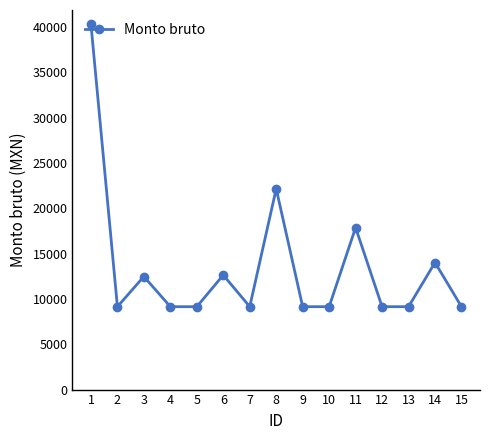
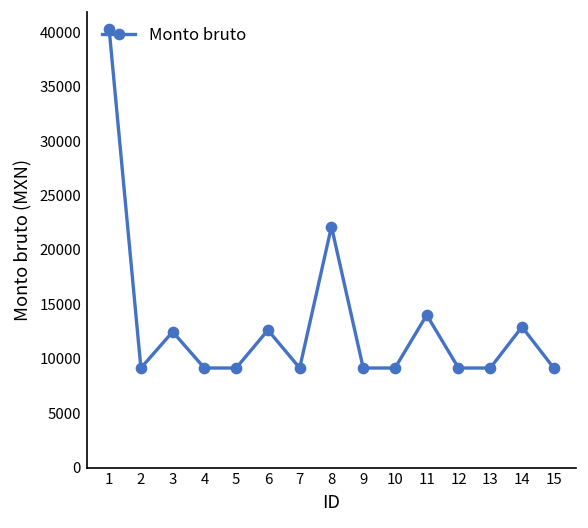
  {
    "1": 40000,
    "2": 9000,
    "3": 12000,
    "4": 9000,
    "5": 9000,
    "6": 13000,
    "7": 9000,
    "8": 22000,
    "9": 9000,
    "10": 9000,
-   "11": 18000,
+   "11": 14000,
    "12": 9000,
    "13": 9000,
-   "14": 14000,
+   "14": 13000,
    "15": 9000
  }
